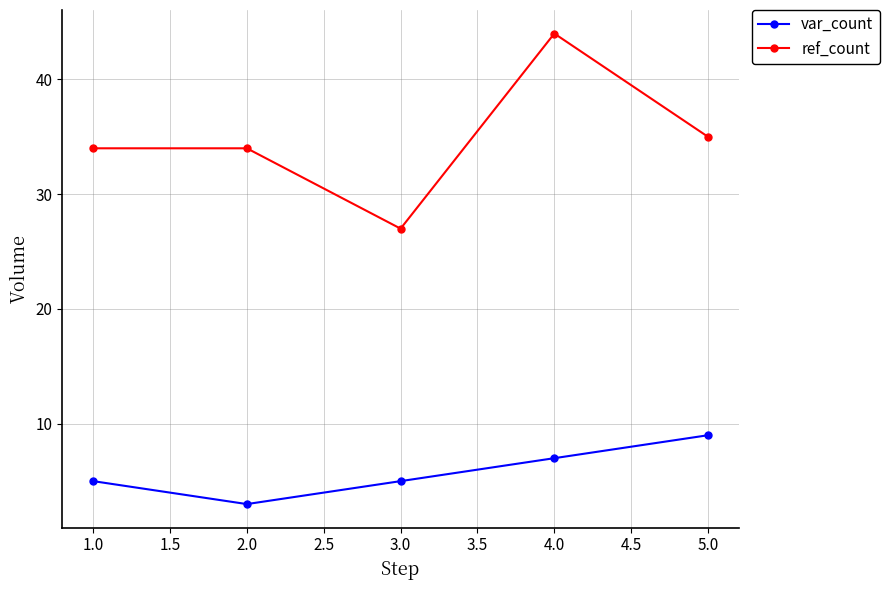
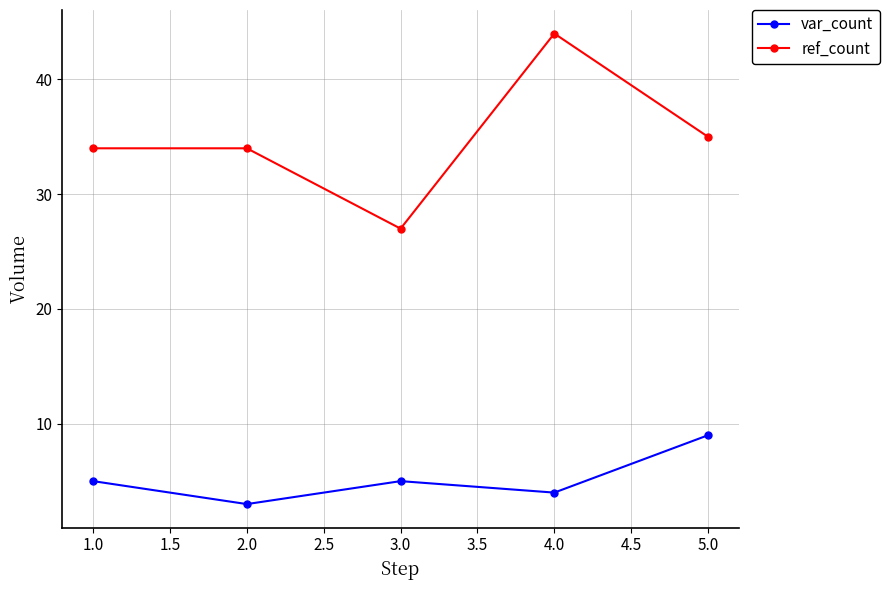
  {
    "var_count": {
      "1.0": 5,
      "2.0": 3,
      "3.0": 5,
-     "4.0": 7,
+     "4.0": 4,
      "5.0": 9
    },
    "ref_count": {
      "1.0": 34,
      "2.0": 34,
      "3.0": 27,
      "4.0": 44,
      "5.0": 35
    }
  }
